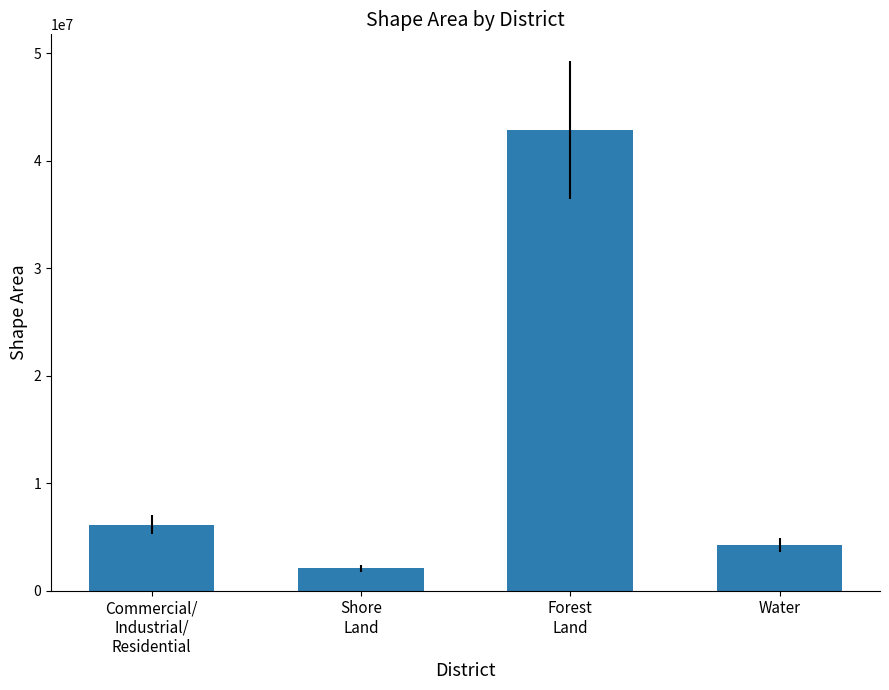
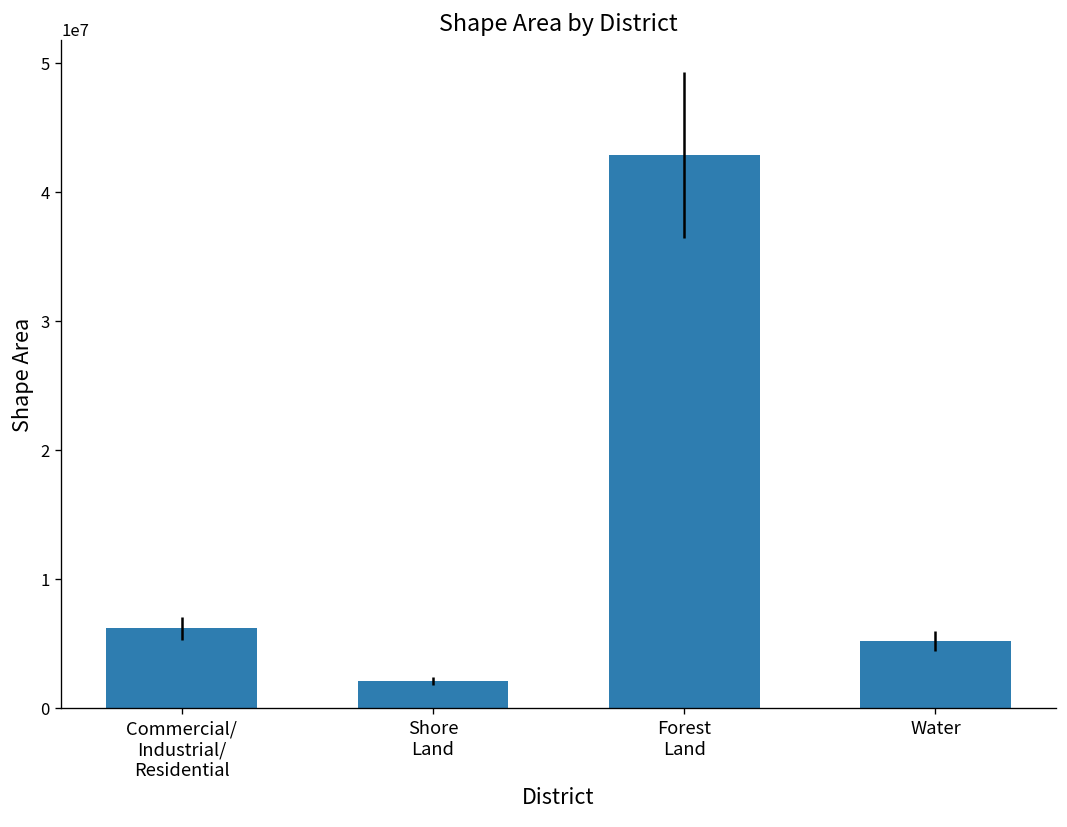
  {
    "Commercial/ Industrial/ Residential": 6100000,
    "Shore Land": 2100000,
    "Forest Land": 42900000,
-   "Water": 4300000
+   "Water": 5200000
  }
